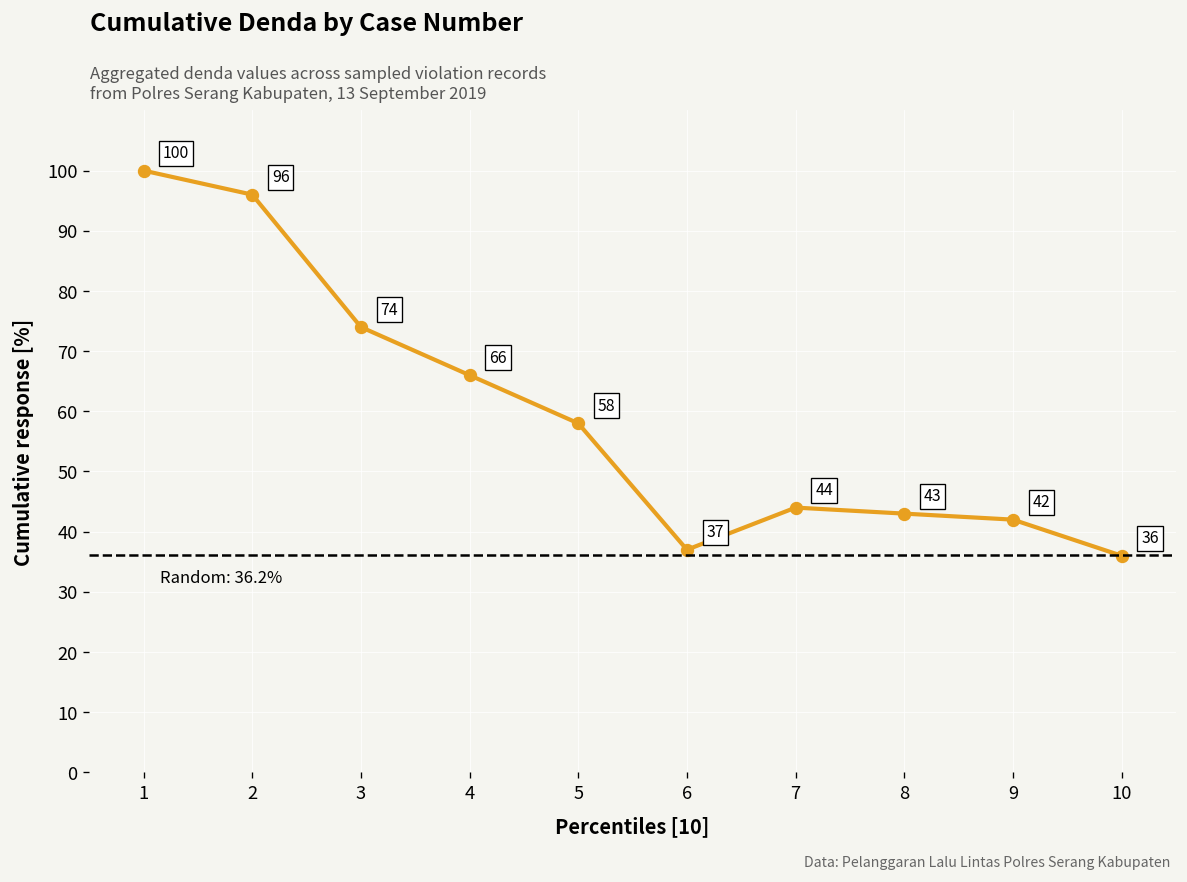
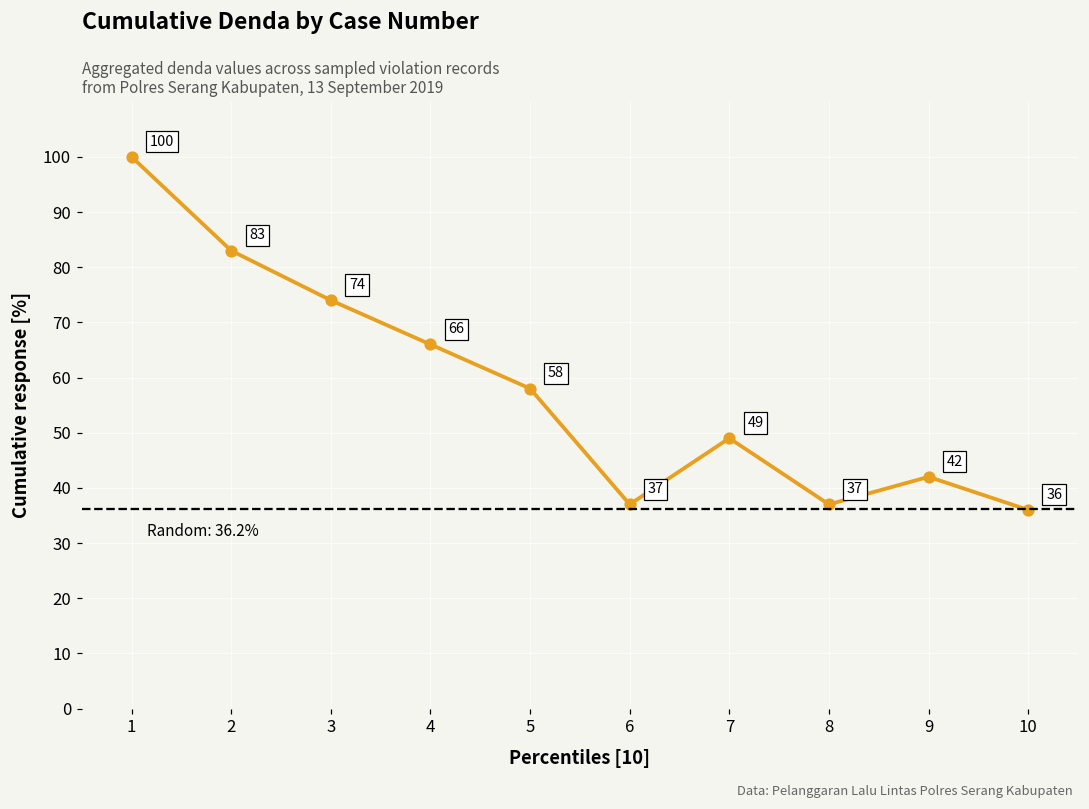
  {
-   "2": 96,
-   "7": 44,
-   "8": 43
+   "2": 83,
+   "7": 49,
+   "8": 37
  }
